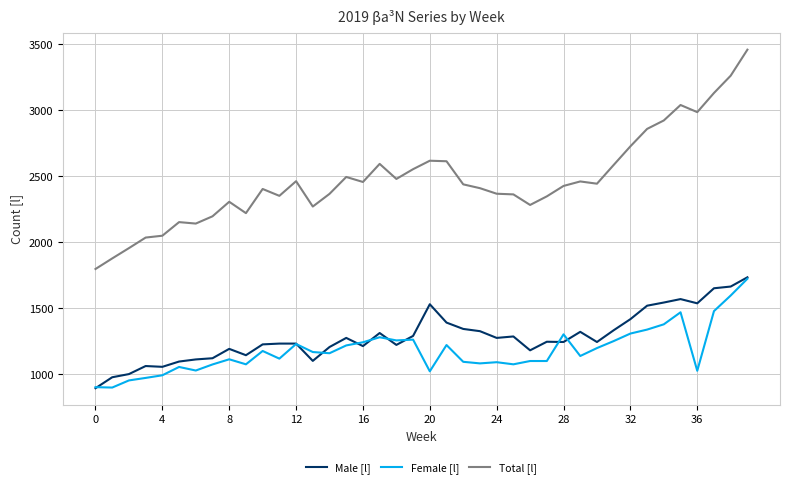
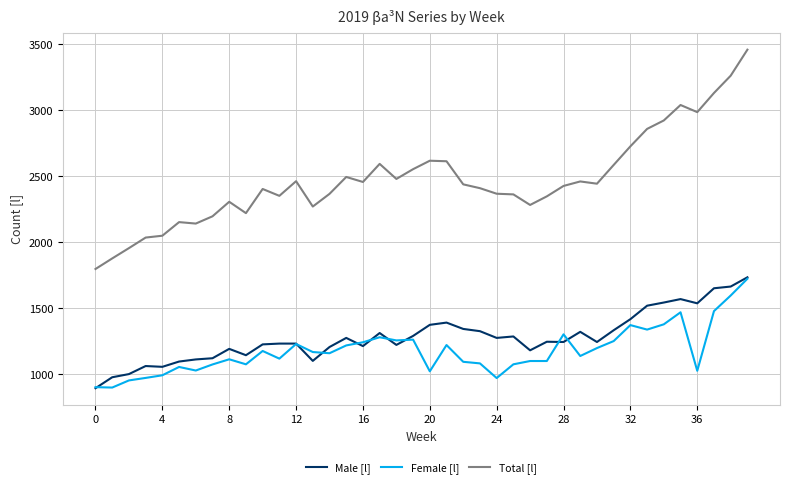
  {
    "Male [l]": {
      "4": 1060,
      "8": 1190,
      "16": 1210,
-     "20": 1530,
+     "20": 1380,
      "24": 1280,
      "28": 1250,
      "32": 1420,
      "36": 1540
    },
    "Female [l]": {
      "4": 990,
      "8": 1110,
      "16": 1240,
      "20": 1020,
-     "24": 1090,
+     "24": 970,
      "28": 1300,
-     "32": 1310,
+     "32": 1370,
      "36": 1030
    },
    "Total [l]": {
      "0": 1800,
      "4": 2050,
      "8": 2310,
      "12": 2460,
      "16": 2460,
      "20": 2620,
      "24": 2370,
      "28": 2430,
      "32": 2730,
      "36": 2990
    }
  }
